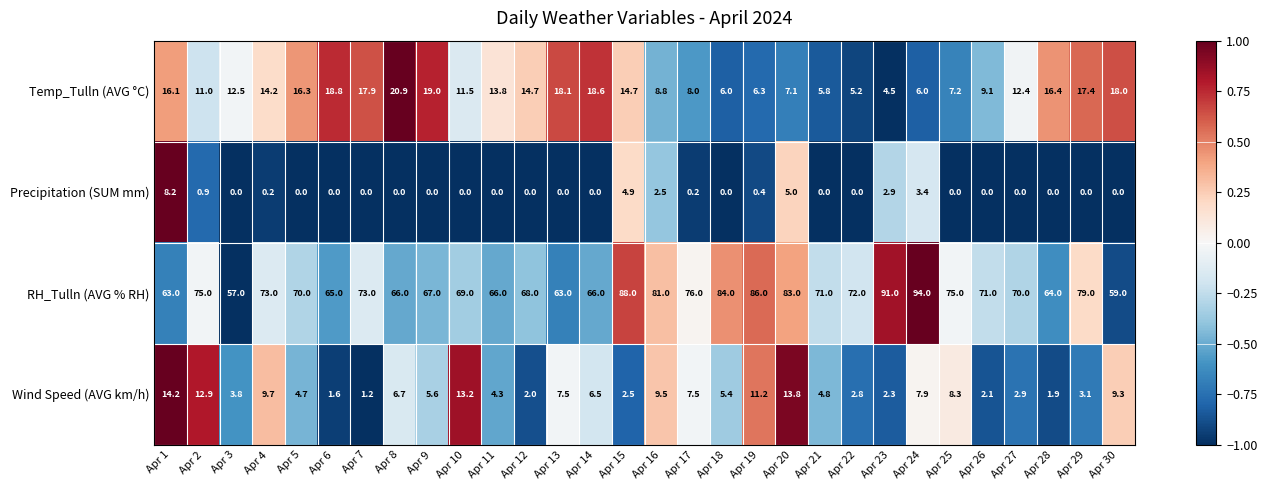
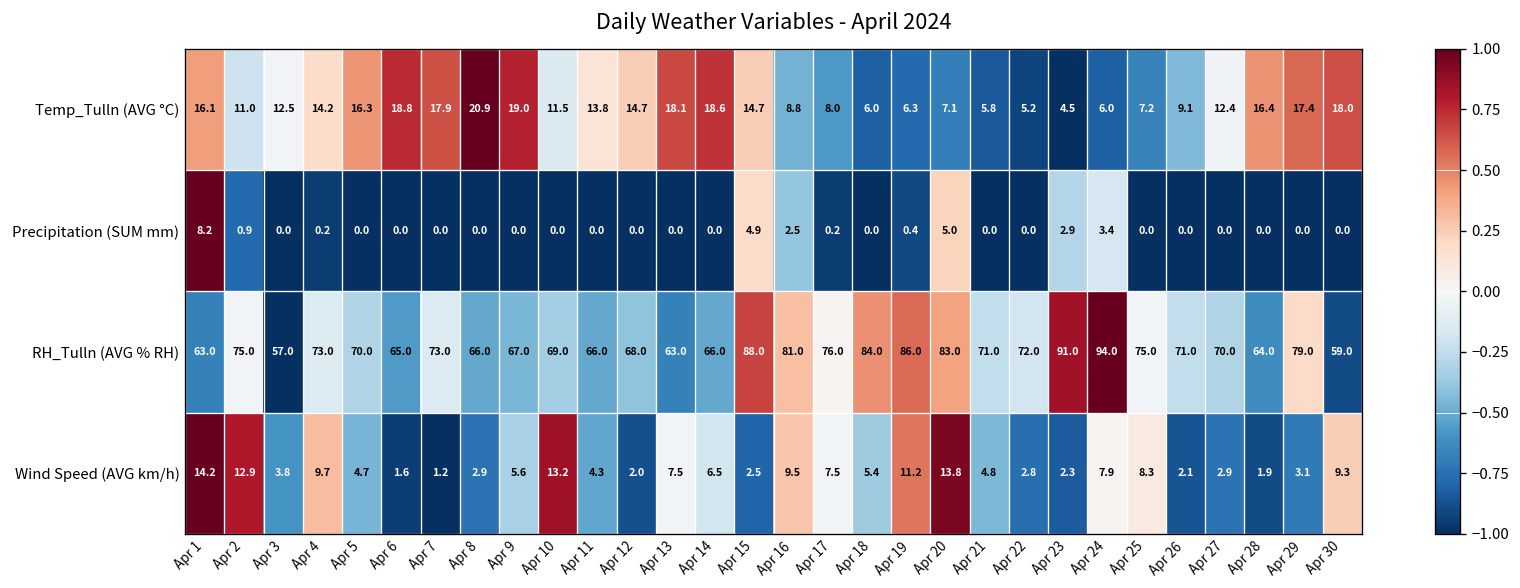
  {
    "Temp_Tulln (AVG °C)": {
      "Apr 1": 16.1,
      "Apr 2": 11.0,
      "Apr 3": 12.5,
      "Apr 4": 14.2,
      "Apr 5": 16.3,
      "Apr 6": 18.8,
      "Apr 7": 17.9,
      "Apr 8": 20.9,
      "Apr 9": 19.0,
      "Apr 10": 11.5,
      "Apr 11": 13.8,
      "Apr 12": 14.7,
      "Apr 13": 18.1,
      "Apr 14": 18.6,
      "Apr 15": 14.7,
      "Apr 16": 8.8,
      "Apr 17": 8.0,
      "Apr 18": 6.0,
      "Apr 19": 6.3,
      "Apr 20": 7.1,
      "Apr 21": 5.8,
      "Apr 22": 5.2,
      "Apr 23": 4.5,
      "Apr 24": 6.0,
      "Apr 25": 7.2,
      "Apr 26": 9.1,
      "Apr 27": 12.4,
      "Apr 28": 16.4,
      "Apr 29": 17.4,
      "Apr 30": 18.0
    },
    "Precipitation (SUM mm)": {
      "Apr 1": 8.2,
      "Apr 2": 0.9,
      "Apr 3": 0.0,
      "Apr 4": 0.2,
      "Apr 5": 0.0,
      "Apr 6": 0.0,
      "Apr 7": 0.0,
      "Apr 8": 0.0,
      "Apr 9": 0.0,
      "Apr 10": 0.0,
      "Apr 11": 0.0,
      "Apr 12": 0.0,
      "Apr 13": 0.0,
      "Apr 14": 0.0,
      "Apr 15": 4.9,
      "Apr 16": 2.5,
      "Apr 17": 0.2,
      "Apr 18": 0.0,
      "Apr 19": 0.4,
      "Apr 20": 5.0,
      "Apr 21": 0.0,
      "Apr 22": 0.0,
      "Apr 23": 2.9,
      "Apr 24": 3.4,
      "Apr 25": 0.0,
      "Apr 26": 0.0,
      "Apr 27": 0.0,
      "Apr 28": 0.0,
      "Apr 29": 0.0,
      "Apr 30": 0.0
    },
    "RH_Tulln (AVG % RH)": {
      "Apr 1": 63.0,
      "Apr 2": 75.0,
      "Apr 3": 57.0,
      "Apr 4": 73.0,
      "Apr 5": 70.0,
      "Apr 6": 65.0,
      "Apr 7": 73.0,
      "Apr 8": 66.0,
      "Apr 9": 67.0,
      "Apr 10": 69.0,
      "Apr 11": 66.0,
      "Apr 12": 68.0,
      "Apr 13": 63.0,
      "Apr 14": 66.0,
      "Apr 15": 88.0,
      "Apr 16": 81.0,
      "Apr 17": 76.0,
      "Apr 18": 84.0,
      "Apr 19": 86.0,
      "Apr 20": 83.0,
      "Apr 21": 71.0,
      "Apr 22": 72.0,
      "Apr 23": 91.0,
      "Apr 24": 94.0,
      "Apr 25": 75.0,
      "Apr 26": 71.0,
      "Apr 27": 70.0,
      "Apr 28": 64.0,
      "Apr 29": 79.0,
      "Apr 30": 59.0
    },
    "Wind Speed (AVG km/h)": {
      "Apr 1": 14.2,
      "Apr 2": 12.9,
      "Apr 3": 3.8,
      "Apr 4": 9.7,
      "Apr 5": 4.7,
      "Apr 6": 1.6,
      "Apr 7": 1.2,
-     "Apr 8": 6.7,
+     "Apr 8": 2.9,
      "Apr 9": 5.6,
      "Apr 10": 13.2,
      "Apr 11": 4.3,
      "Apr 12": 2.0,
      "Apr 13": 7.5,
      "Apr 14": 6.5,
      "Apr 15": 2.5,
      "Apr 16": 9.5,
      "Apr 17": 7.5,
      "Apr 18": 5.4,
      "Apr 19": 11.2,
      "Apr 20": 13.8,
      "Apr 21": 4.8,
      "Apr 22": 2.8,
      "Apr 23": 2.3,
      "Apr 24": 7.9,
      "Apr 25": 8.3,
      "Apr 26": 2.1,
      "Apr 27": 2.9,
      "Apr 28": 1.9,
      "Apr 29": 3.1,
      "Apr 30": 9.3
    }
  }
